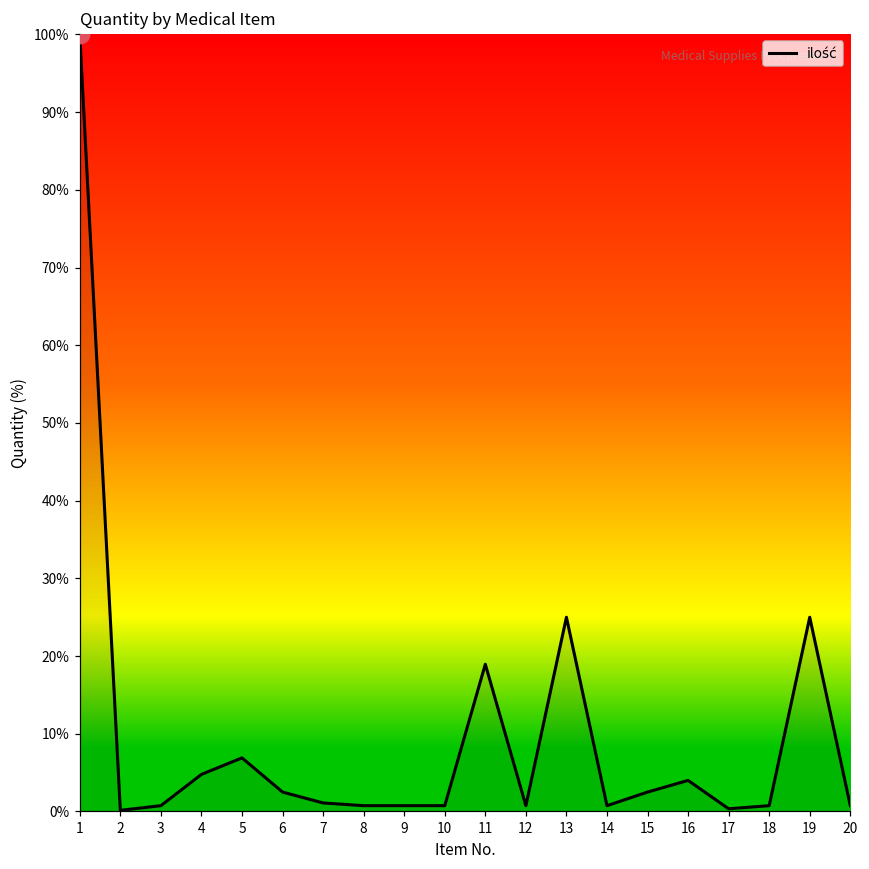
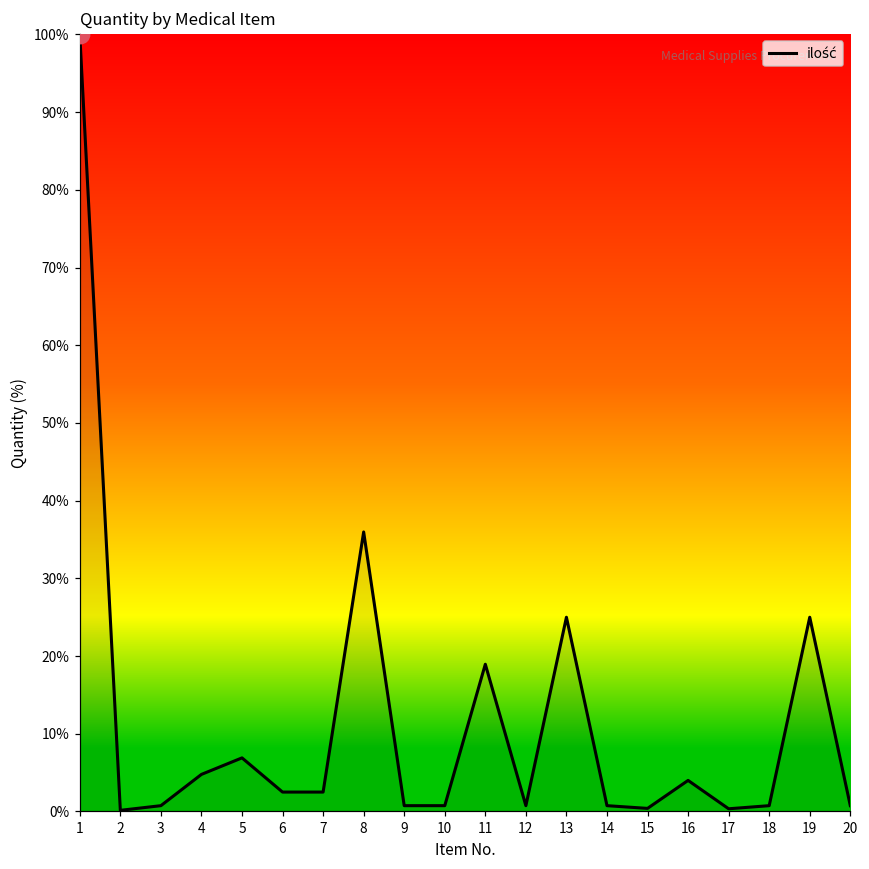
  {
    "ilość": {
      "2": "0%",
      "3": "1%",
      "4": "5%",
      "5": "7%",
      "6": "3%",
-     "7": "1%",
-     "8": "1%",
+     "7": "3%",
+     "8": "36%",
      "9": "1%",
      "10": "1%",
      "11": "19%",
      "12": "1%",
      "13": "25%",
      "14": "1%",
-     "15": "3%",
+     "15": "0%",
      "16": "4%",
      "17": "0%",
      "18": "1%",
      "19": "25%",
      "20": "1%"
    }
  }
